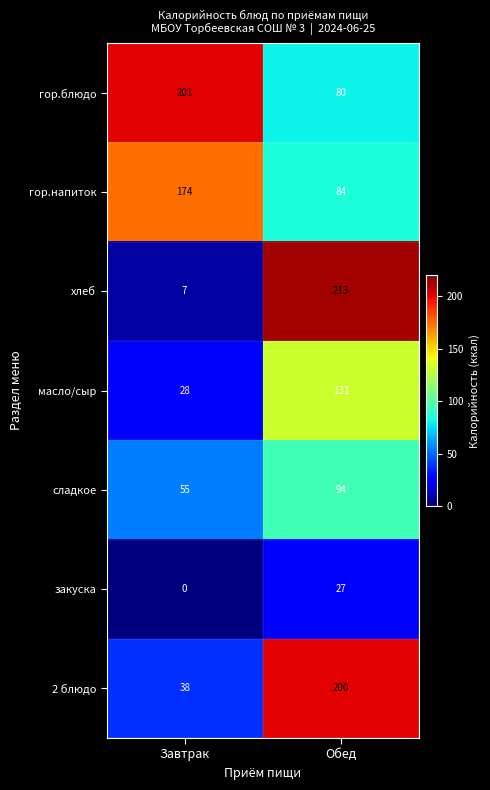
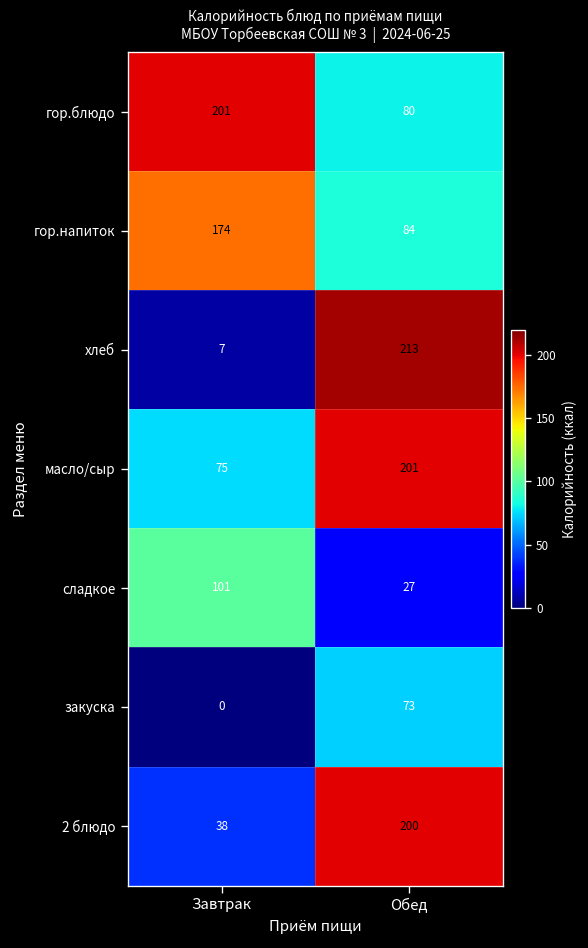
  {
    "гор.блюдо": {
      "Завтрак": 201,
      "Обед": 80
    },
    "гор.напиток": {
      "Завтрак": 174,
      "Обед": 84
    },
    "хлеб": {
      "Завтрак": 7,
      "Обед": 213
    },
    "масло/сыр": {
-     "Завтрак": 28,
-     "Обед": 131
+     "Завтрак": 75,
+     "Обед": 201
    },
    "сладкое": {
-     "Завтрак": 55,
-     "Обед": 94
+     "Завтрак": 101,
+     "Обед": 27
    },
    "закуска": {
      "Завтрак": 0,
-     "Обед": 27
+     "Обед": 73
    },
    "2 блюдо": {
      "Завтрак": 38,
      "Обед": 200
    }
  }
